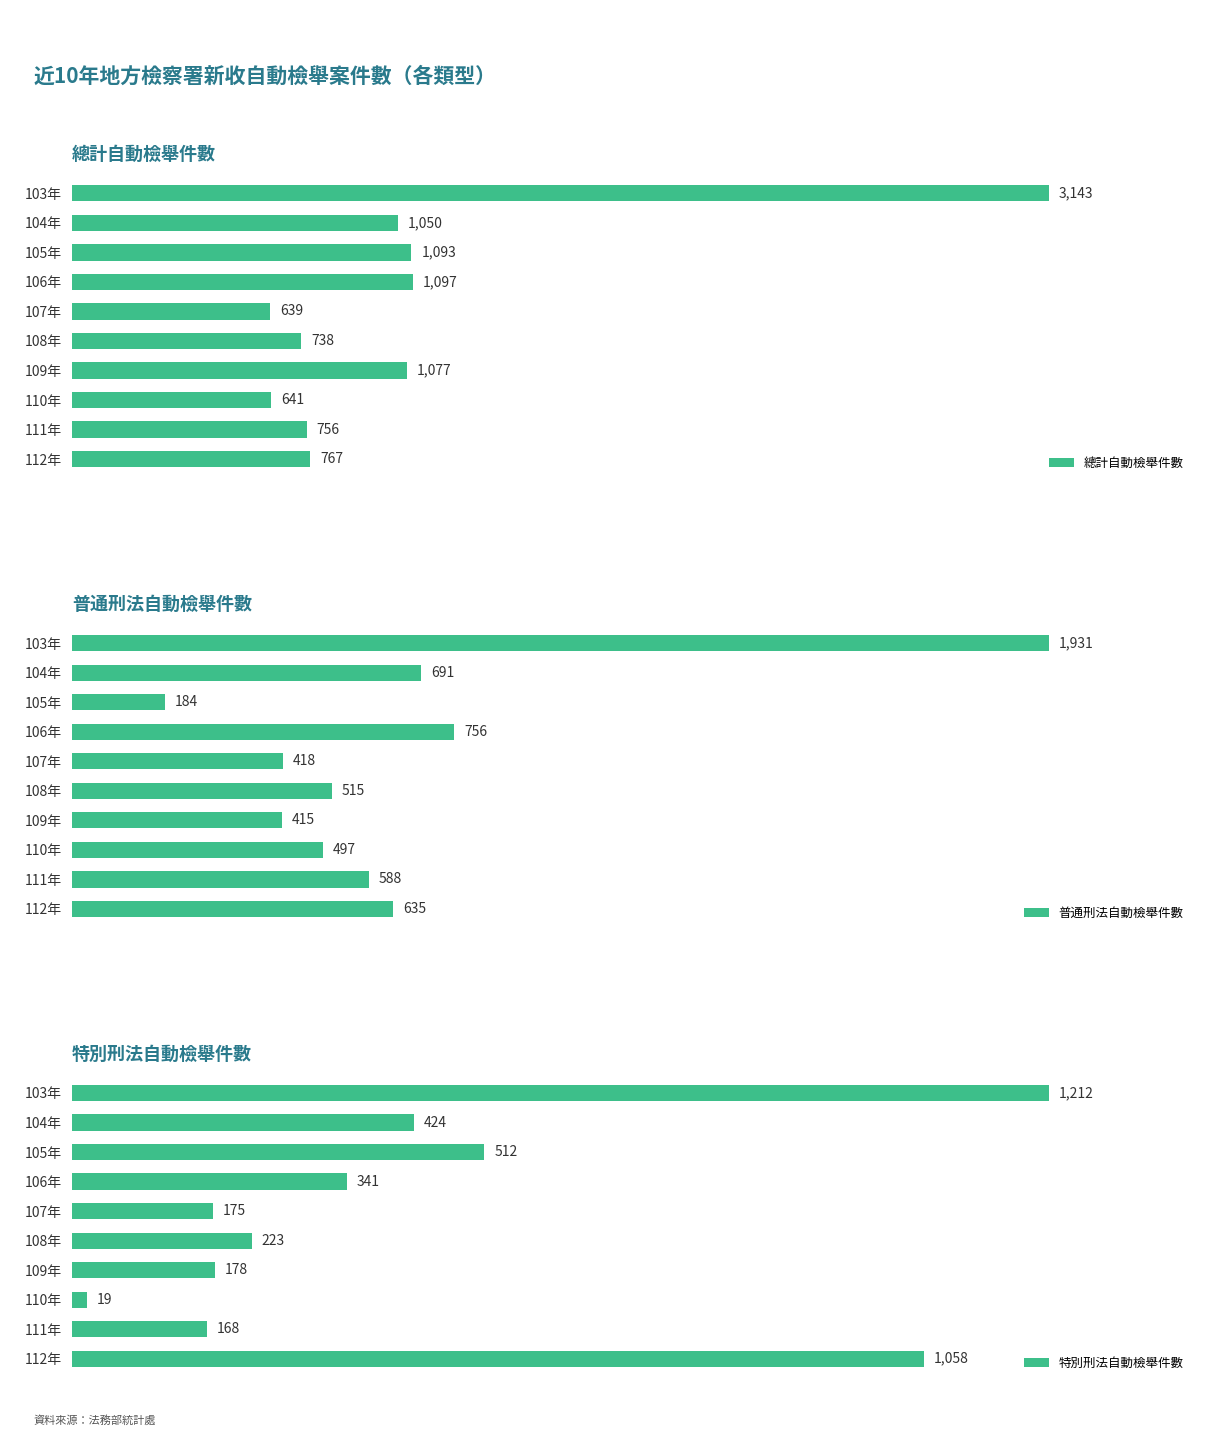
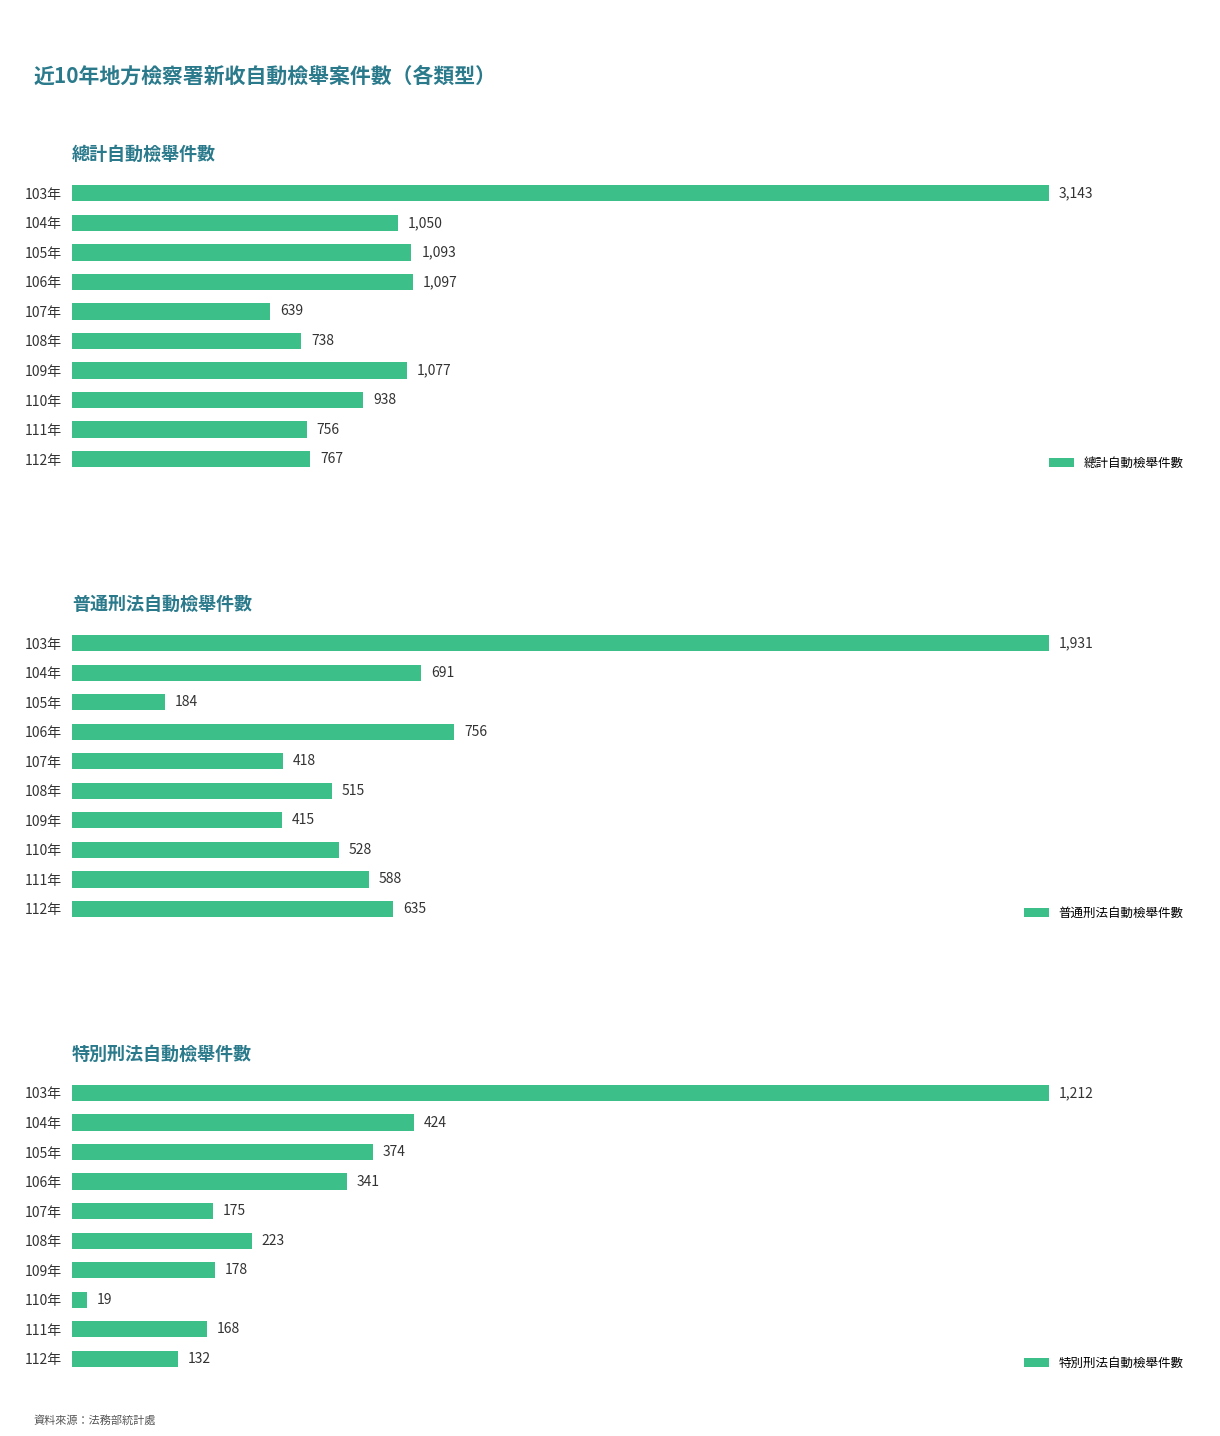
  {
    "總計自動檢舉件數": {
      "103年": "3,143",
      "104年": "1,050",
      "105年": "1,093",
      "106年": "1,097",
      "107年": "639",
      "108年": "738",
      "109年": "1,077",
-     "110年": "641",
+     "110年": "938",
      "111年": "756",
      "112年": "767"
    },
    "普通刑法自動檢舉件數": {
      "103年": "1,931",
      "104年": "691",
      "105年": "184",
      "106年": "756",
      "107年": "418",
      "108年": "515",
      "109年": "415",
-     "110年": "497",
+     "110年": "528",
      "111年": "588",
      "112年": "635"
    },
    "特別刑法自動檢舉件數": {
      "103年": "1,212",
      "104年": "424",
-     "105年": "512",
+     "105年": "374",
      "106年": "341",
      "107年": "175",
      "108年": "223",
      "109年": "178",
      "110年": "19",
      "111年": "168",
-     "112年": "1,058"
+     "112年": "132"
    }
  }
